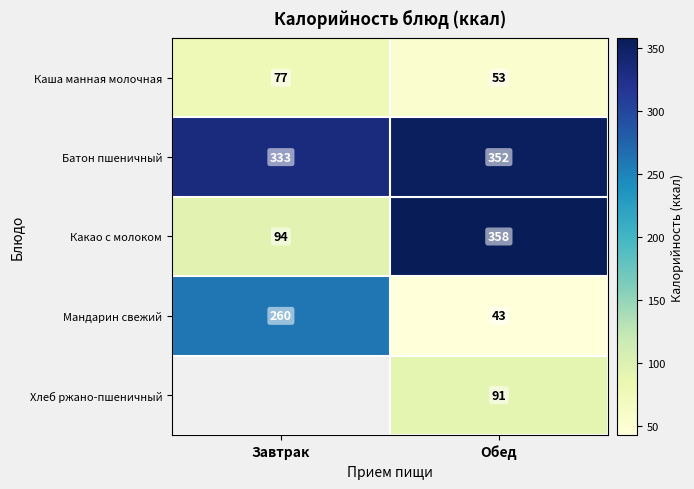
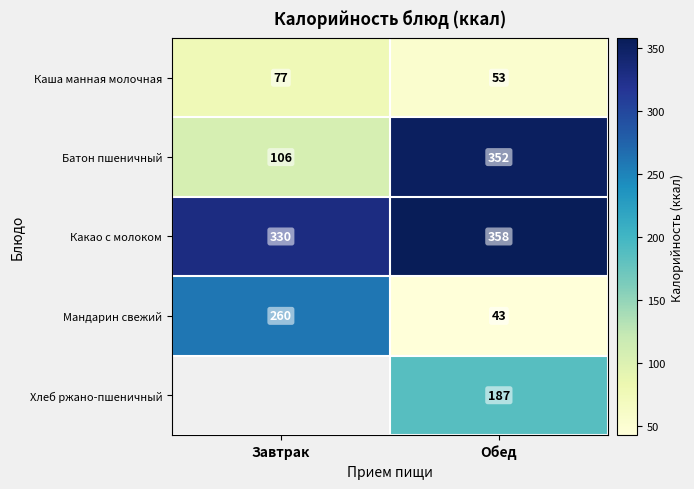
  {
    "Батон пшеничный": {
-     "Завтрак": 333
+     "Завтрак": 106
    },
    "Какао с молоком": {
-     "Завтрак": 94
+     "Завтрак": 330
    },
    "Хлеб ржано-пшеничный": {
-     "Обед": 91
+     "Обед": 187
    }
  }
